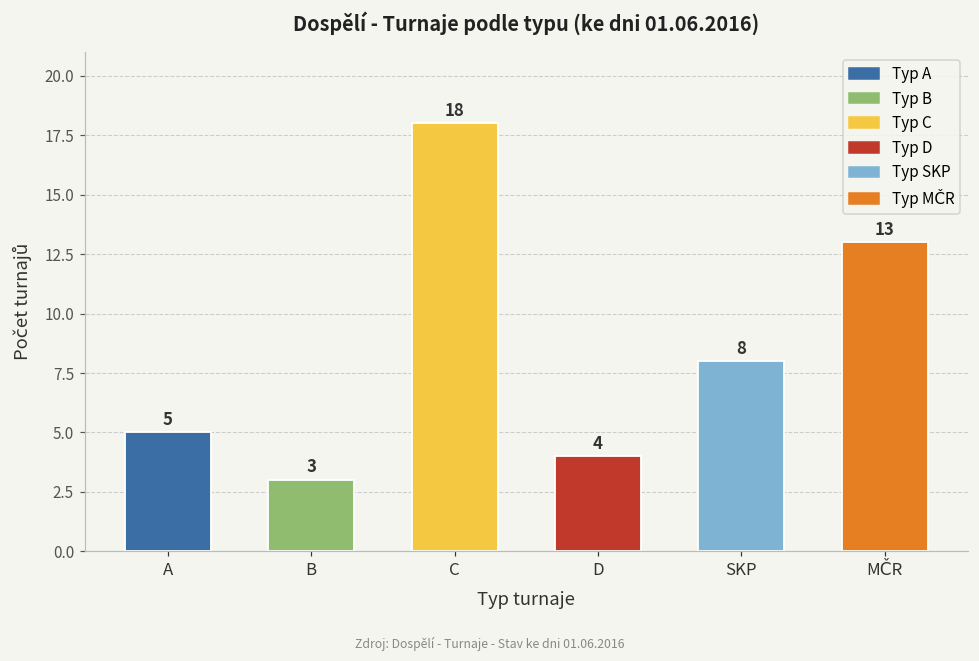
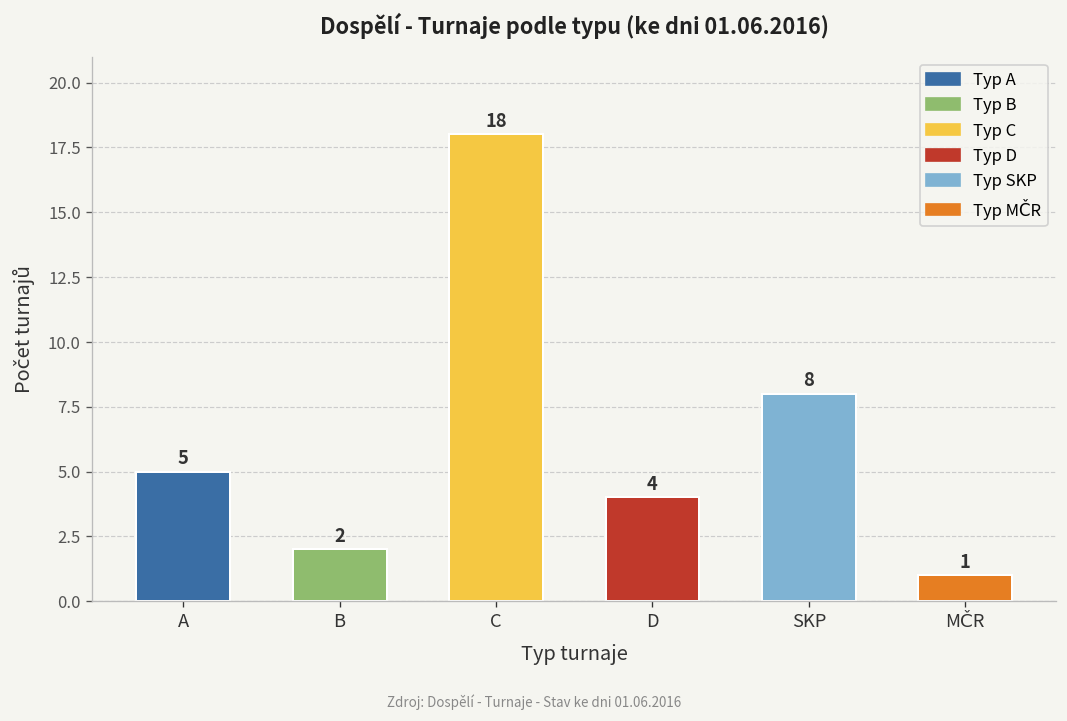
  {
    "A": 5,
-   "B": 3,
+   "B": 2,
    "C": 18,
    "D": 4,
    "SKP": 8,
-   "MČR": 13
+   "MČR": 1
  }
